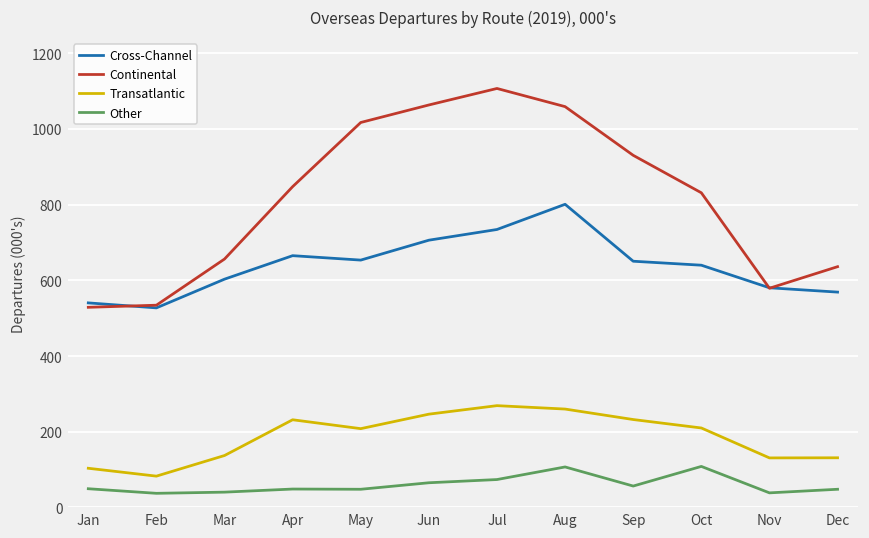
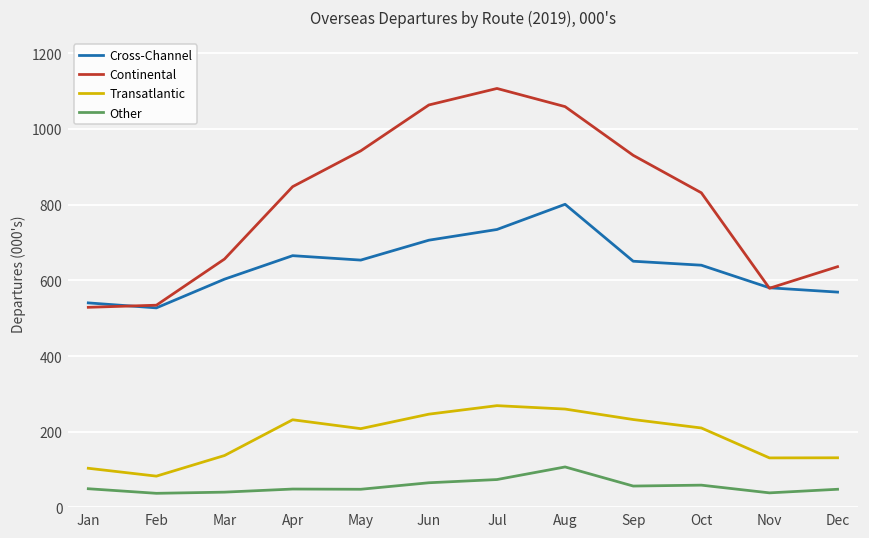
  {
    "Cross-Channel": {
      "Jan": 540,
      "Mar": 600,
      "Apr": 670,
      "May": 650,
      "Jun": 710,
      "Jul": 730,
      "Aug": 800,
      "Sep": 650,
      "Oct": 640,
      "Dec": 570
    },
    "Continental": {
      "Jan": 530,
      "Mar": 660,
      "Apr": 850,
-     "May": 1020,
+     "May": 940,
      "Jun": 1060,
      "Jul": 1110,
      "Aug": 1060,
      "Sep": 930,
      "Oct": 830,
      "Dec": 640
    },
    "Transatlantic": {
      "Jan": 100,
      "Feb": 80,
      "Mar": 140,
      "Apr": 230,
      "May": 210,
      "Jun": 250,
      "Jul": 270,
      "Aug": 260,
      "Sep": 230,
      "Oct": 210,
      "Nov": 130,
      "Dec": 130
    },
    "Other": {
      "Jan": 50,
      "Feb": 40,
      "Mar": 40,
      "Apr": 50,
      "May": 50,
      "Jun": 70,
      "Jul": 70,
      "Aug": 110,
      "Sep": 60,
-     "Oct": 110,
+     "Oct": 60,
      "Nov": 40,
      "Dec": 50
    }
  }
